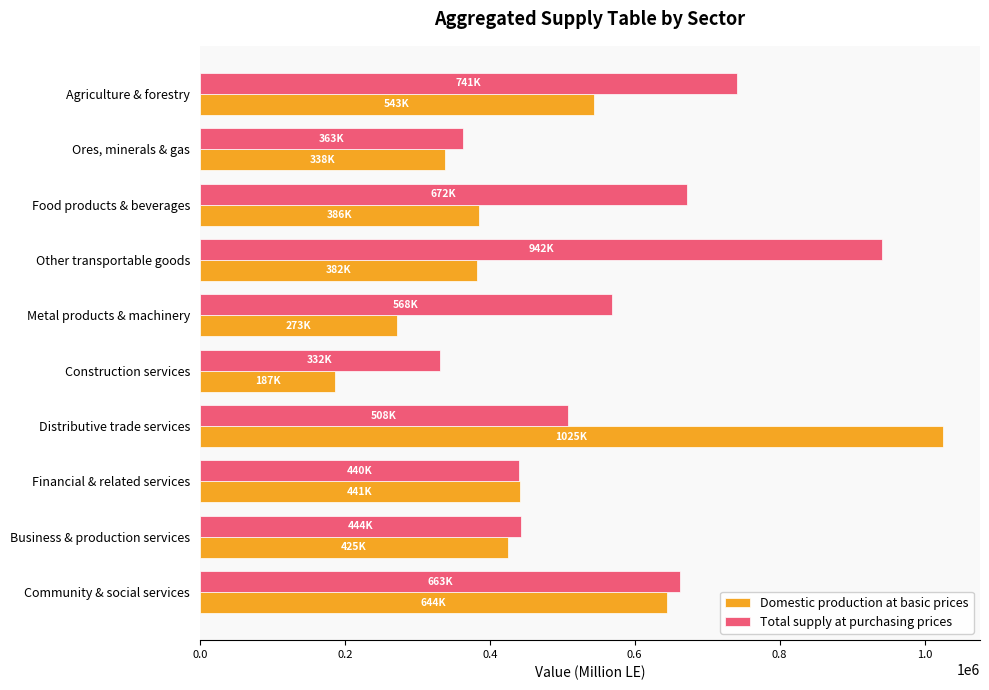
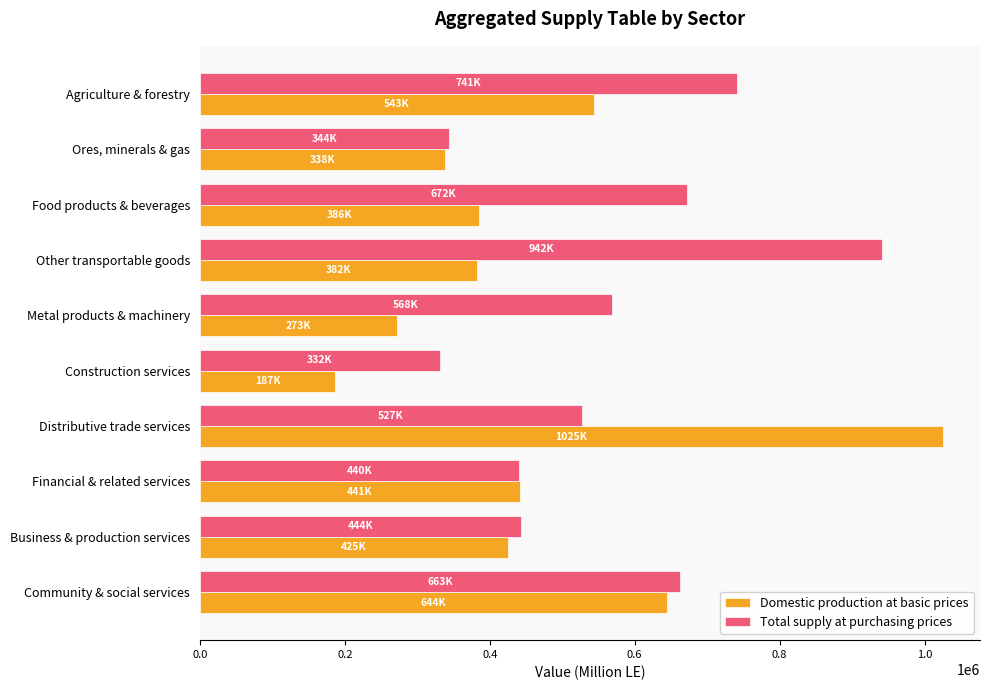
  {
    "Domestic production at basic prices": {
      "Agriculture & forestry": "543K",
      "Ores, minerals & gas": "338K",
      "Food products & beverages": "386K",
      "Other transportable goods": "382K",
      "Metal products & machinery": "273K",
      "Construction services": "187K",
      "Distributive trade services": "1025K",
      "Financial & related services": "441K",
      "Business & production services": "425K",
      "Community & social services": "644K"
    },
    "Total supply at purchasing prices": {
      "Agriculture & forestry": "741K",
-     "Ores, minerals & gas": "363K",
+     "Ores, minerals & gas": "344K",
      "Food products & beverages": "672K",
      "Other transportable goods": "942K",
      "Metal products & machinery": "568K",
      "Construction services": "332K",
-     "Distributive trade services": "508K",
+     "Distributive trade services": "527K",
      "Financial & related services": "440K",
      "Business & production services": "444K",
      "Community & social services": "663K"
    }
  }
